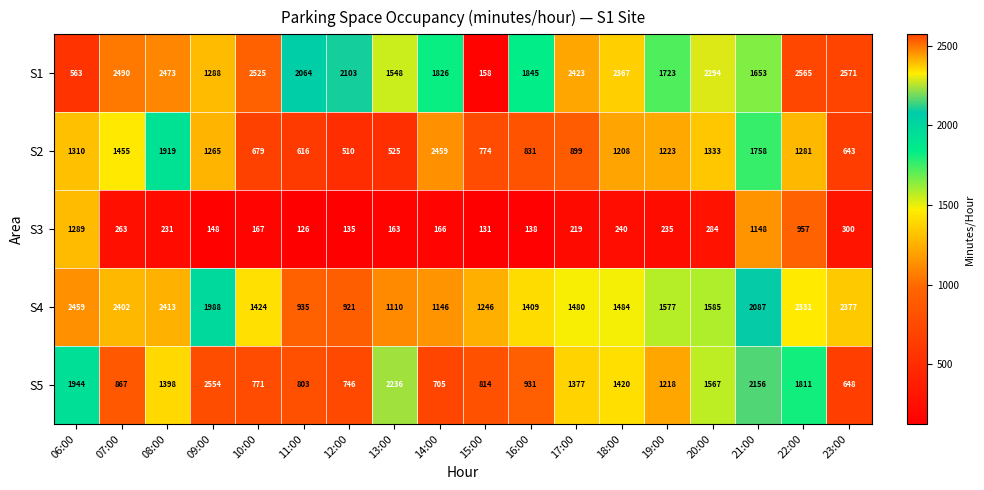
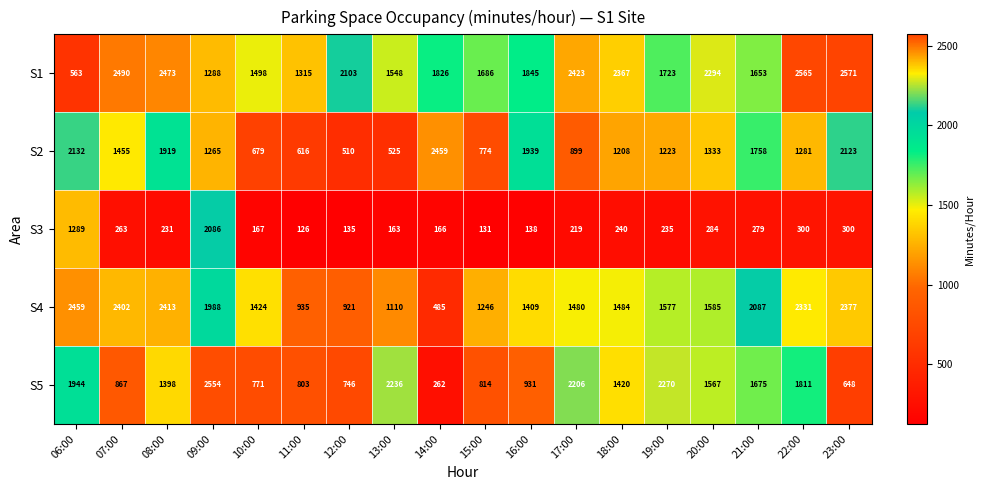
  {
    "S1": {
      "06:00": 563,
      "07:00": 2490,
      "08:00": 2473,
      "09:00": 1288,
-     "10:00": 2525,
-     "11:00": 2064,
+     "10:00": 1498,
+     "11:00": 1315,
      "12:00": 2103,
      "13:00": 1548,
      "14:00": 1826,
-     "15:00": 158,
+     "15:00": 1686,
      "16:00": 1845,
      "17:00": 2423,
      "18:00": 2367,
      "19:00": 1723,
      "20:00": 2294,
      "21:00": 1653,
      "22:00": 2565,
      "23:00": 2571
    },
    "S2": {
-     "06:00": 1310,
+     "06:00": 2132,
      "07:00": 1455,
      "08:00": 1919,
      "09:00": 1265,
      "10:00": 679,
      "11:00": 616,
      "12:00": 510,
      "13:00": 525,
      "14:00": 2459,
      "15:00": 774,
-     "16:00": 831,
+     "16:00": 1939,
      "17:00": 899,
      "18:00": 1208,
      "19:00": 1223,
      "20:00": 1333,
      "21:00": 1758,
      "22:00": 1281,
-     "23:00": 643
+     "23:00": 2123
    },
    "S3": {
      "06:00": 1289,
      "07:00": 263,
      "08:00": 231,
-     "09:00": 148,
+     "09:00": 2086,
      "10:00": 167,
      "11:00": 126,
      "12:00": 135,
      "13:00": 163,
      "14:00": 166,
      "15:00": 131,
      "16:00": 138,
      "17:00": 219,
      "18:00": 240,
      "19:00": 235,
      "20:00": 284,
-     "21:00": 1148,
-     "22:00": 957,
+     "21:00": 279,
+     "22:00": 300,
      "23:00": 300
    },
    "S4": {
      "06:00": 2459,
      "07:00": 2402,
      "08:00": 2413,
      "09:00": 1988,
      "10:00": 1424,
      "11:00": 935,
      "12:00": 921,
      "13:00": 1110,
-     "14:00": 1146,
+     "14:00": 485,
      "15:00": 1246,
      "16:00": 1409,
      "17:00": 1480,
      "18:00": 1484,
      "19:00": 1577,
      "20:00": 1585,
      "21:00": 2087,
      "22:00": 2331,
      "23:00": 2377
    },
    "S5": {
      "06:00": 1944,
      "07:00": 867,
      "08:00": 1398,
      "09:00": 2554,
      "10:00": 771,
      "11:00": 803,
      "12:00": 746,
      "13:00": 2236,
-     "14:00": 705,
+     "14:00": 262,
      "15:00": 814,
      "16:00": 931,
-     "17:00": 1377,
+     "17:00": 2206,
      "18:00": 1420,
-     "19:00": 1218,
+     "19:00": 2270,
      "20:00": 1567,
-     "21:00": 2156,
+     "21:00": 1675,
      "22:00": 1811,
      "23:00": 648
    }
  }
